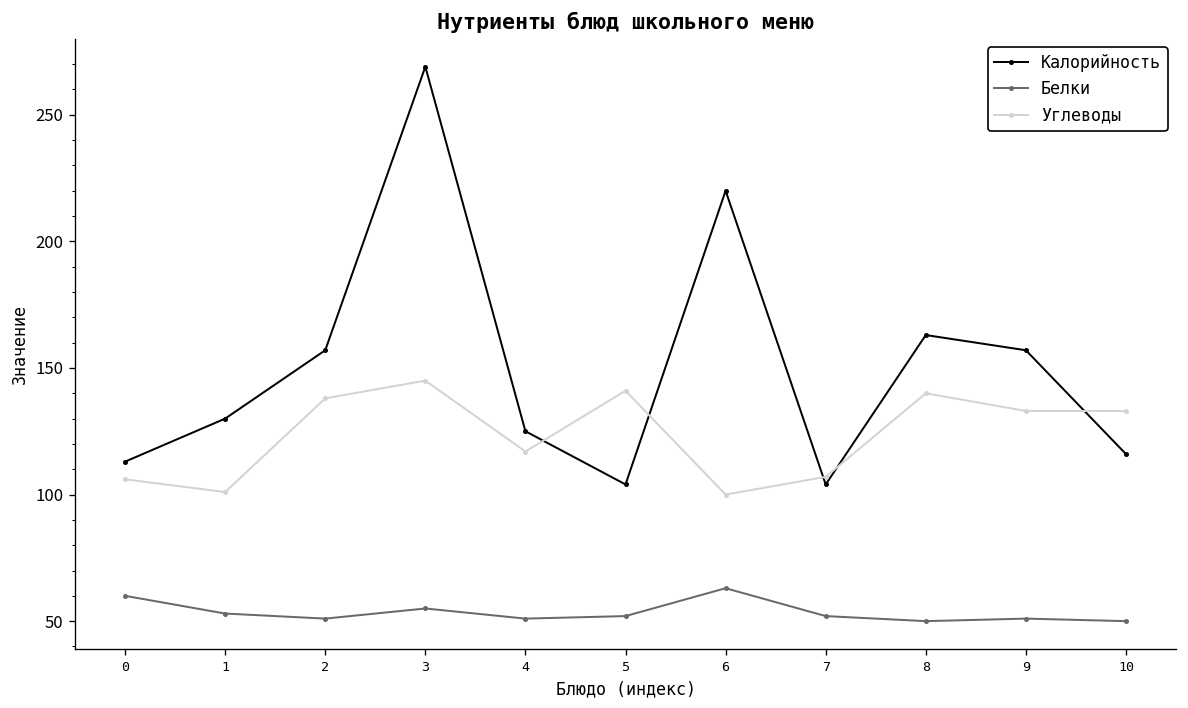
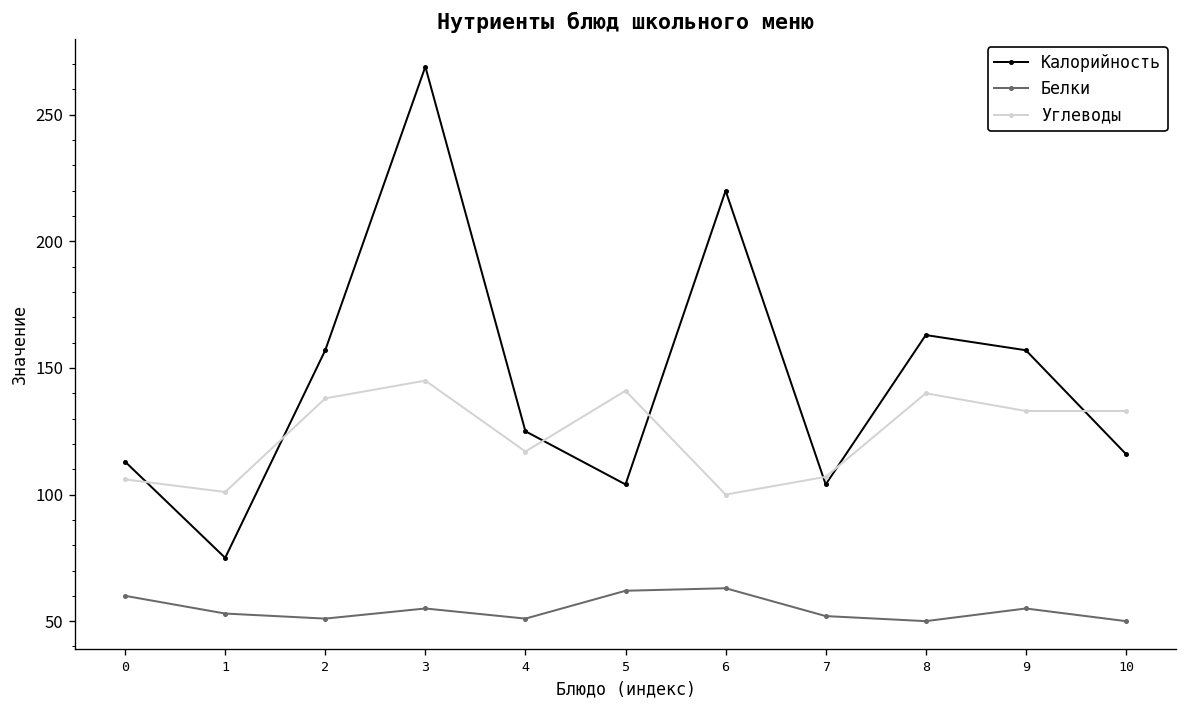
  {
    "Калорийность": {
      "0": 113,
-     "1": 130,
+     "1": 75,
      "2": 157,
      "3": 269,
      "4": 125,
      "5": 104,
      "6": 220,
      "7": 104,
      "8": 163,
      "9": 157,
      "10": 116
    },
    "Белки": {
      "0": 60,
      "1": 53,
      "2": 51,
      "3": 55,
      "4": 51,
-     "5": 52,
+     "5": 62,
      "6": 63,
      "7": 52,
      "8": 50,
-     "9": 51,
+     "9": 55,
      "10": 50
    },
    "Углеводы": {
      "0": 106,
      "1": 101,
      "2": 138,
      "3": 145,
      "4": 117,
      "5": 141,
      "6": 100,
      "7": 107,
      "8": 140,
      "9": 133,
      "10": 133
    }
  }
